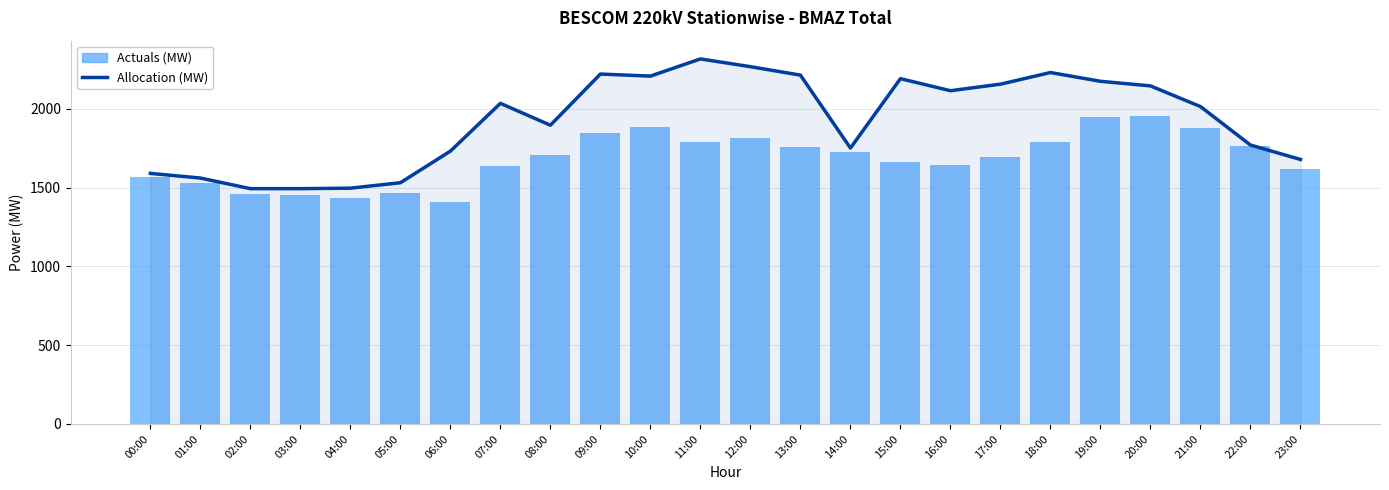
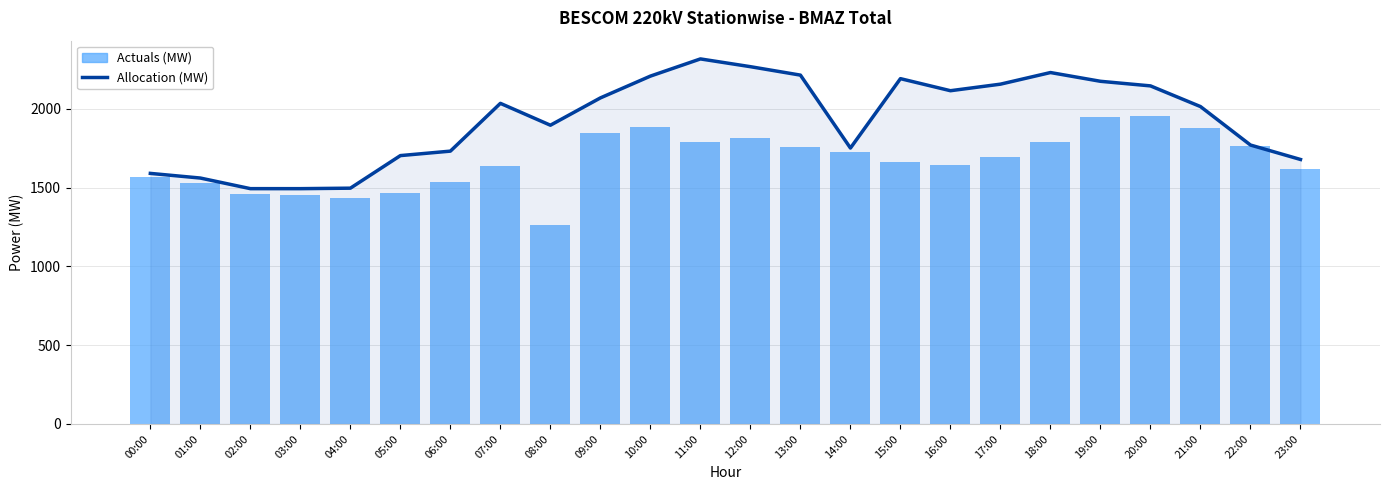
  {
    "Allocation (MW)": {
      "00:00": 1590,
      "01:00": 1560,
      "02:00": 1490,
      "03:00": 1490,
      "04:00": 1500,
-     "05:00": 1530,
+     "05:00": 1700,
      "06:00": 1730,
      "07:00": 2040,
      "08:00": 1900,
-     "09:00": 2220,
+     "09:00": 2070,
      "10:00": 2210,
      "11:00": 2320,
      "12:00": 2270,
      "13:00": 2220,
      "14:00": 1750,
      "15:00": 2190,
      "16:00": 2120,
      "17:00": 2160,
      "18:00": 2230,
      "19:00": 2180,
      "20:00": 2150,
      "21:00": 2020,
      "22:00": 1770,
      "23:00": 1680
    },
    "Actuals (MW)": {
      "00:00": 1570,
      "01:00": 1530,
      "02:00": 1460,
      "03:00": 1450,
      "04:00": 1440,
      "05:00": 1470,
-     "06:00": 1410,
+     "06:00": 1530,
      "07:00": 1640,
-     "08:00": 1710,
+     "08:00": 1260,
      "09:00": 1850,
      "10:00": 1890,
      "11:00": 1790,
      "12:00": 1810,
      "13:00": 1760,
      "14:00": 1720,
      "15:00": 1660,
      "16:00": 1640,
      "17:00": 1690,
      "18:00": 1790,
      "19:00": 1950,
      "20:00": 1960,
      "21:00": 1880,
      "22:00": 1760,
      "23:00": 1620
    }
  }
